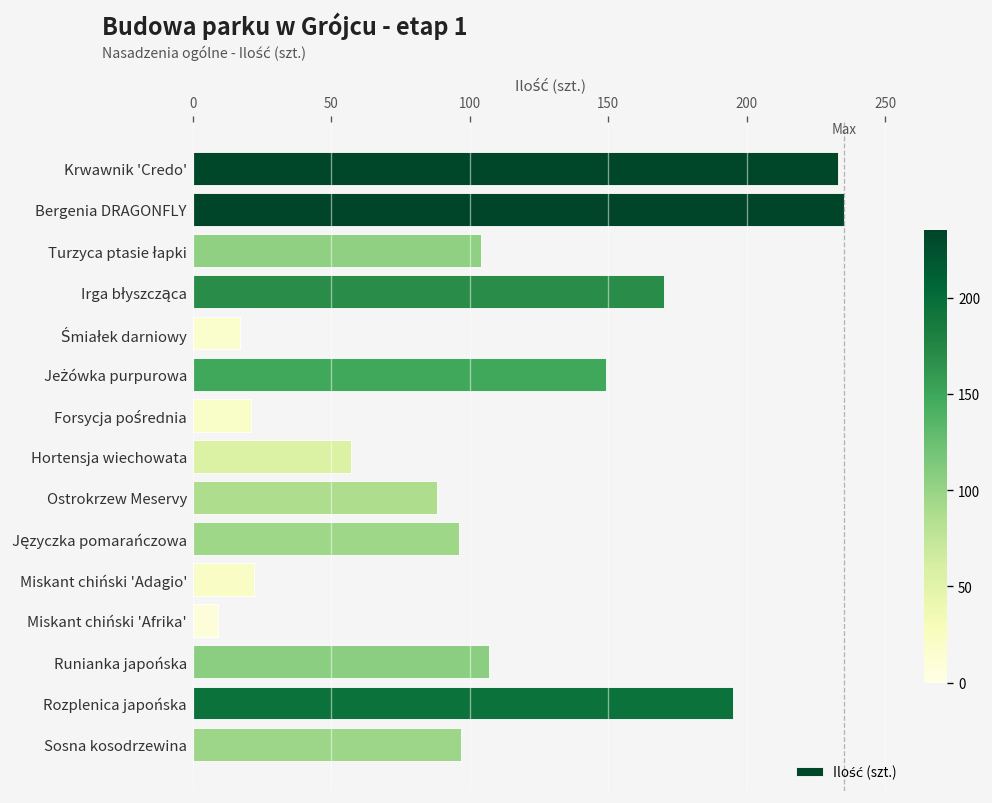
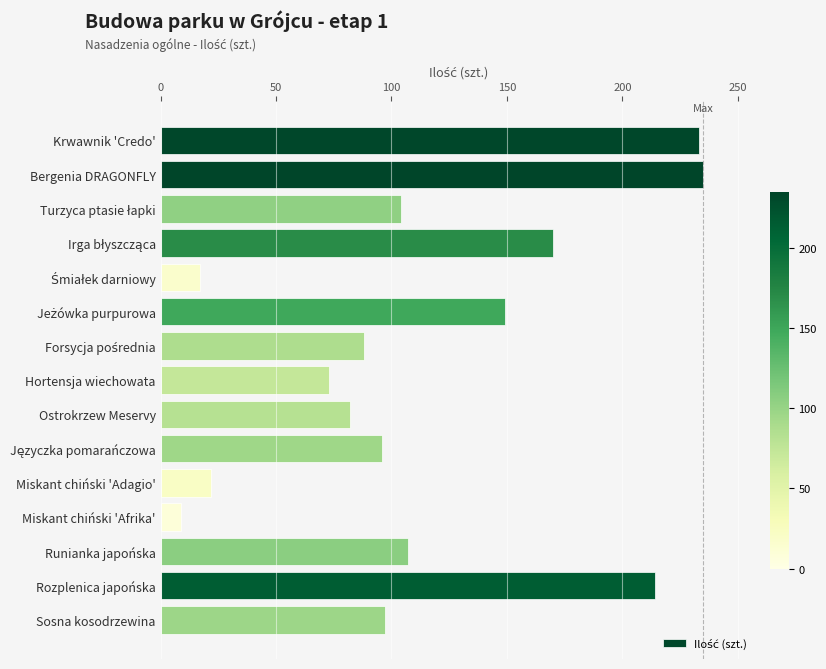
  {
    "Krwawnik 'Credo'": 233,
    "Bergenia DRAGONFLY": 235,
    "Turzyca ptasie łapki": 104,
    "Irga błyszcząca": 170,
    "Śmiałek darniowy": 17,
    "Jeżówka purpurowa": 149,
-   "Forsycja pośrednia": 21,
-   "Hortensja wiechowata": 57,
-   "Ostrokrzew Meservy": 88,
+   "Forsycja pośrednia": 88,
+   "Hortensja wiechowata": 73,
+   "Ostrokrzew Meservy": 82,
    "Języczka pomarańczowa": 96,
    "Miskant chiński 'Adagio'": 22,
    "Miskant chiński 'Afrika'": 9,
    "Runianka japońska": 107,
-   "Rozplenica japońska": 195,
+   "Rozplenica japońska": 214,
    "Sosna kosodrzewina": 97
  }
